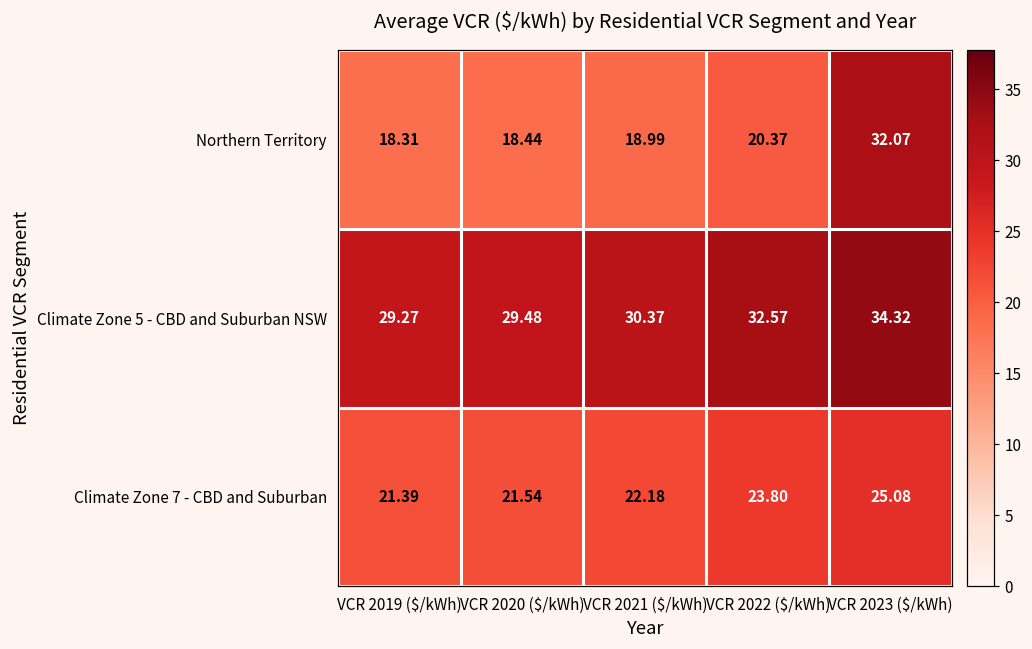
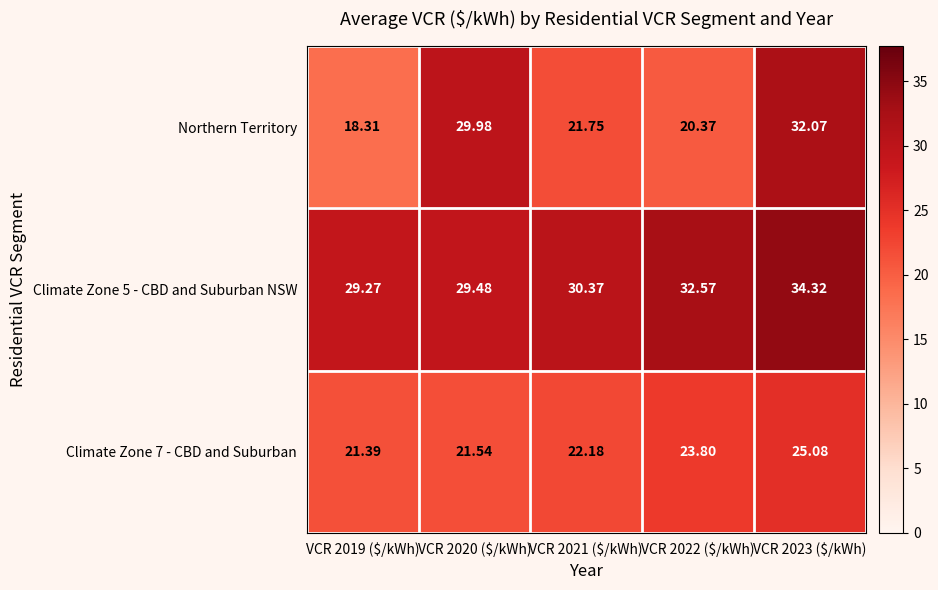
  {
    "Northern Territory": {
      "VCR 2019 ($/kWh)": 18.31,
-     "VCR 2020 ($/kWh)": 18.44,
-     "VCR 2021 ($/kWh)": 18.99,
+     "VCR 2020 ($/kWh)": 29.98,
+     "VCR 2021 ($/kWh)": 21.75,
      "VCR 2022 ($/kWh)": 20.37,
      "VCR 2023 ($/kWh)": 32.07
    },
    "Climate Zone 5 - CBD and Suburban NSW": {
      "VCR 2019 ($/kWh)": 29.27,
      "VCR 2020 ($/kWh)": 29.48,
      "VCR 2021 ($/kWh)": 30.37,
      "VCR 2022 ($/kWh)": 32.57,
      "VCR 2023 ($/kWh)": 34.32
    },
    "Climate Zone 7 - CBD and Suburban": {
      "VCR 2019 ($/kWh)": 21.39,
      "VCR 2020 ($/kWh)": 21.54,
      "VCR 2021 ($/kWh)": 22.18,
      "VCR 2022 ($/kWh)": 23.80,
      "VCR 2023 ($/kWh)": 25.08
    }
  }
